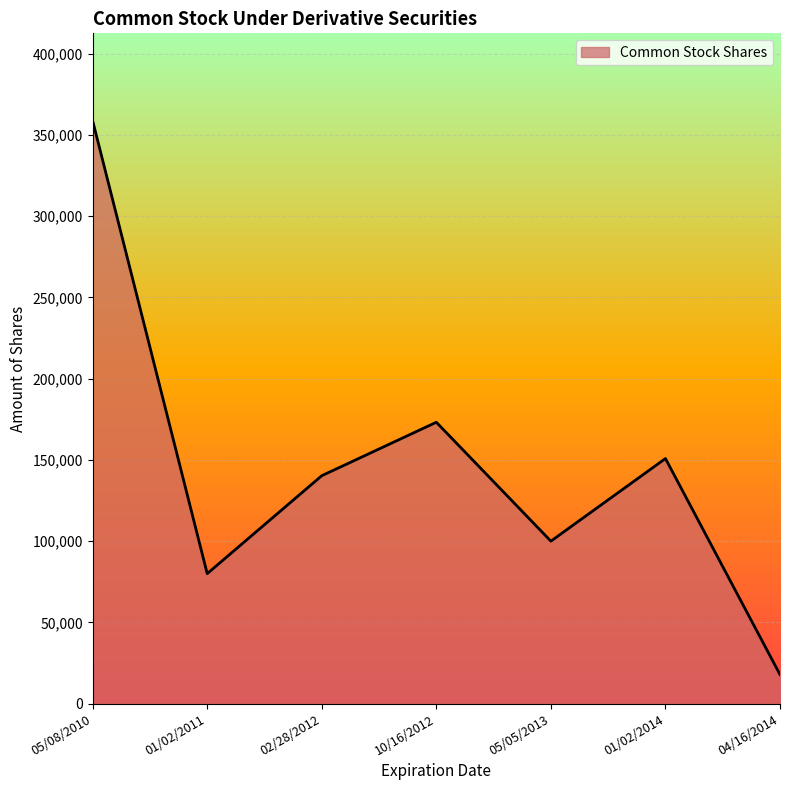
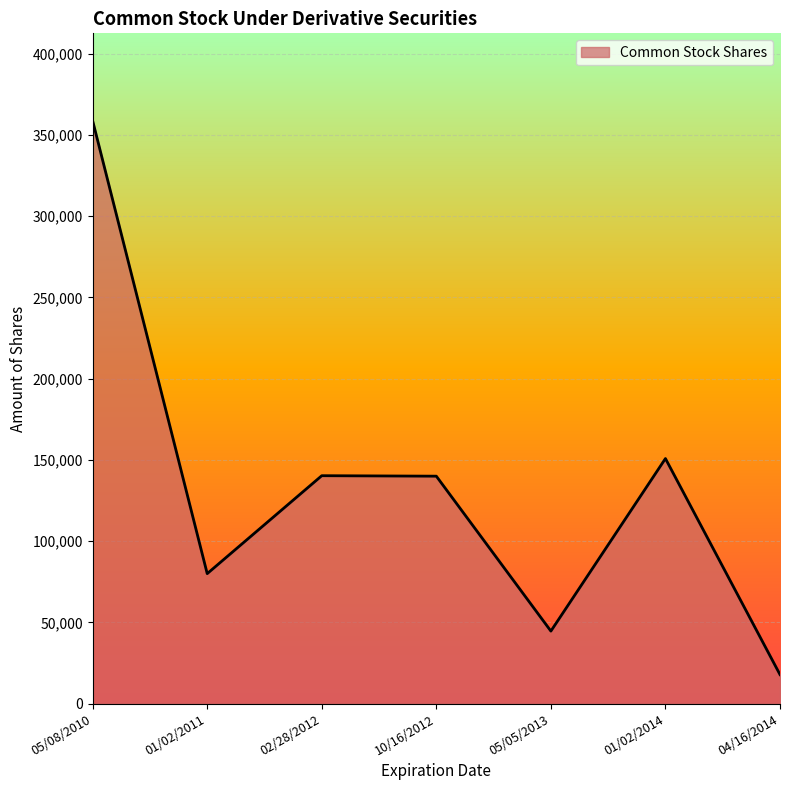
  {
    "05/08/2010": "359,000",
    "01/02/2011": "80,000",
    "02/28/2012": "140,000",
-   "10/16/2012": "173,000",
-   "05/05/2013": "100,000",
+   "10/16/2012": "140,000",
+   "05/05/2013": "45,000",
    "01/02/2014": "151,000",
    "04/16/2014": "18,000"
  }
